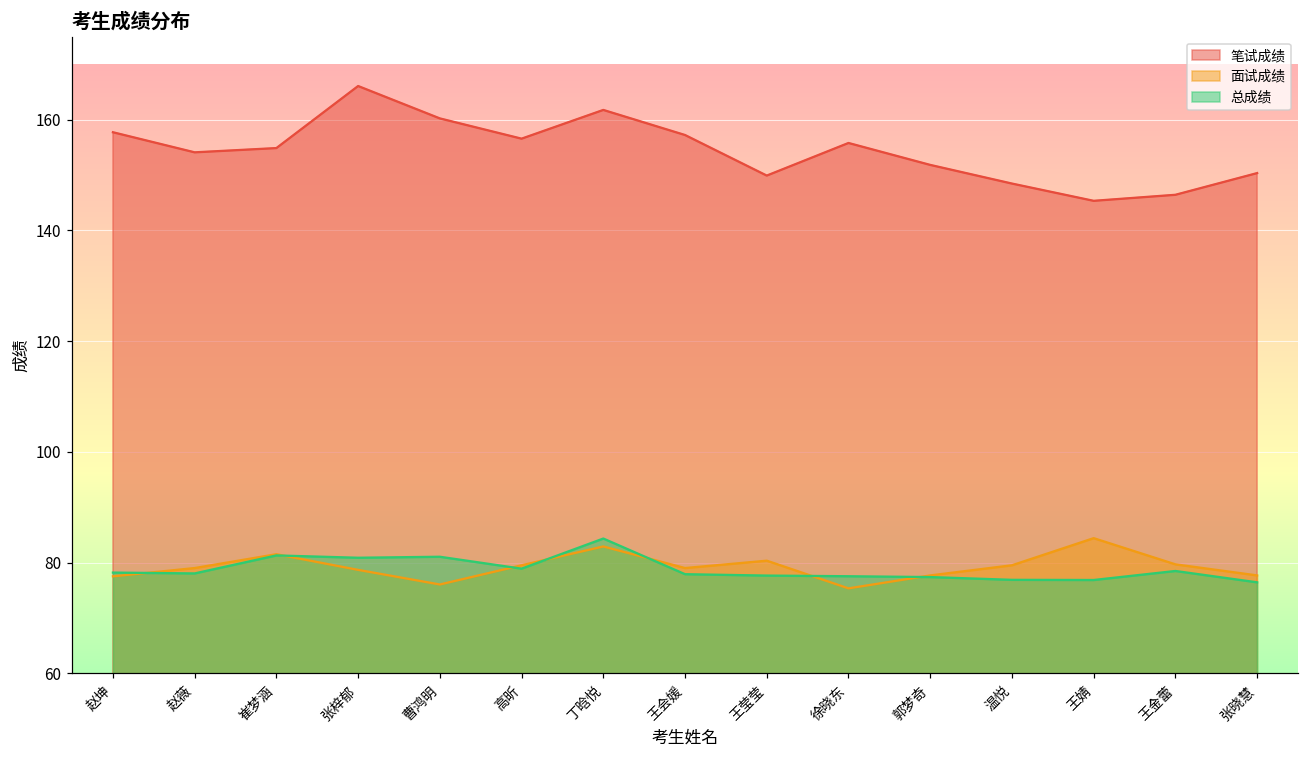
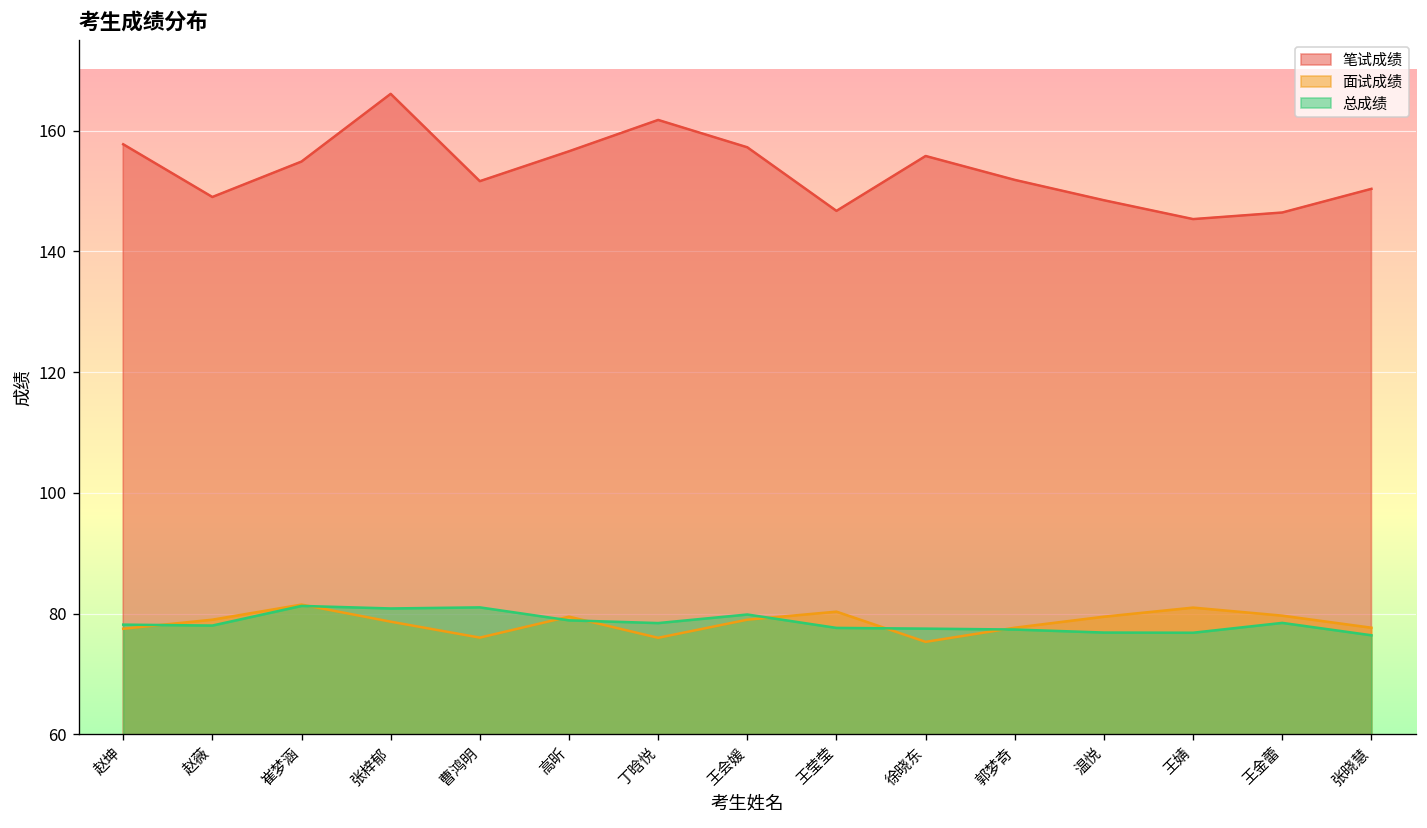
  {
    "笔试成绩": {
      "赵坤": 158,
-     "赵薇": 154,
+     "赵薇": 149,
      "崔梦涵": 155,
      "张梓郁": 166,
-     "曹鸿明": 160,
+     "曹鸿明": 152,
      "高昕": 157,
      "丁晗悦": 162,
      "王会媛": 157,
-     "王莹莹": 150,
+     "王莹莹": 147,
      "徐晓东": 156,
      "郭梦奇": 152,
      "温悦": 148,
      "王婧": 145,
      "王金蕾": 146,
      "张晓慧": 150
    },
    "面试成绩": {
      "赵坤": 78,
      "赵薇": 79,
      "张梓郁": 79,
      "曹鸿明": 76,
      "高昕": 80,
-     "丁晗悦": 83,
+     "丁晗悦": 76,
      "王会媛": 79,
      "王莹莹": 80,
      "徐晓东": 75,
      "温悦": 80,
-     "王婧": 84,
+     "王婧": 81,
      "王金蕾": 80,
      "张晓慧": 78
    },
    "总成绩": {
      "赵坤": 78,
      "赵薇": 78,
      "张梓郁": 81,
      "曹鸿明": 81,
      "高昕": 79,
-     "丁晗悦": 84,
-     "王会媛": 78,
+     "丁晗悦": 78,
+     "王会媛": 80,
      "王莹莹": 78,
      "徐晓东": 78,
      "温悦": 77,
      "王婧": 77,
      "王金蕾": 78,
      "张晓慧": 76
    }
  }
